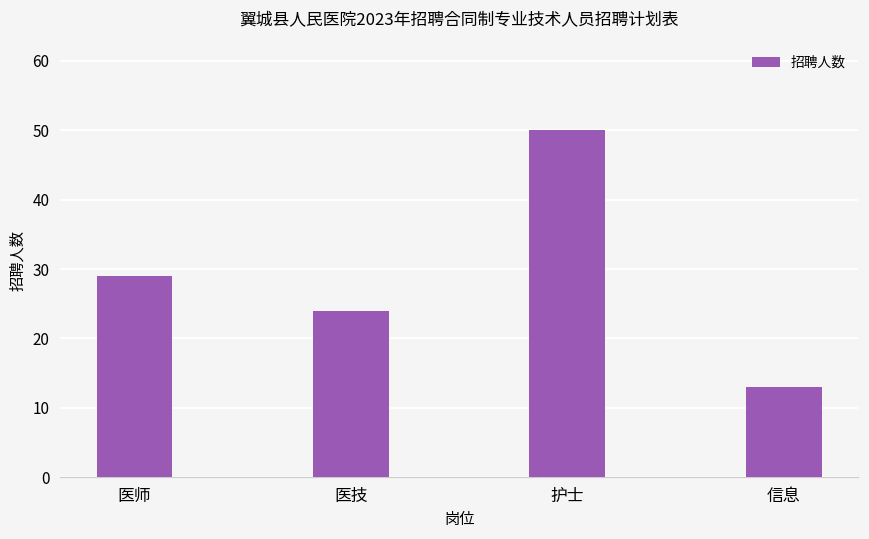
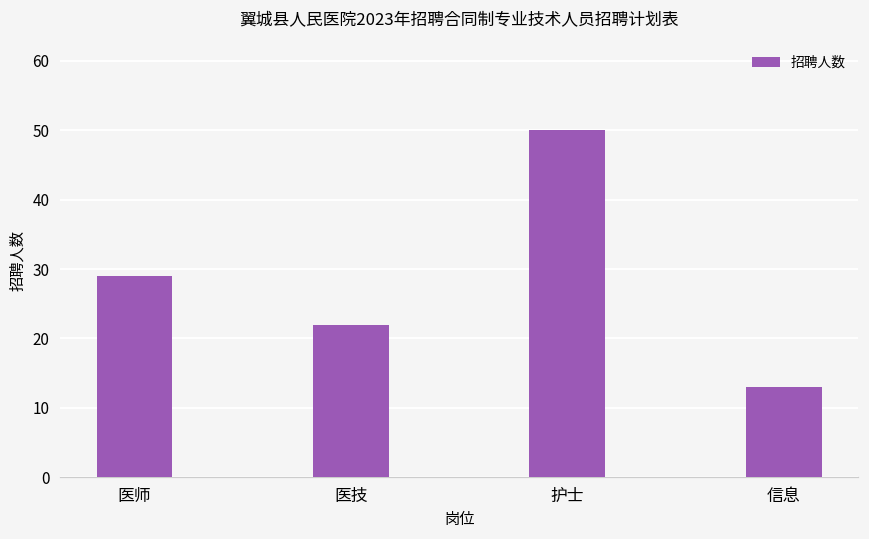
  {
    "医师": 29,
-   "医技": 24,
+   "医技": 22,
    "护士": 50,
    "信息": 13
  }
